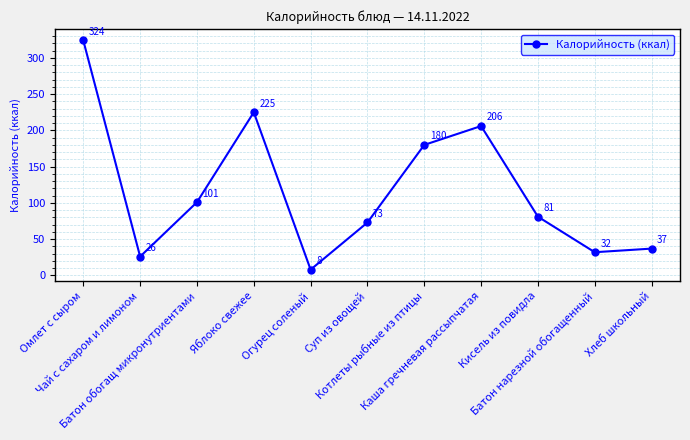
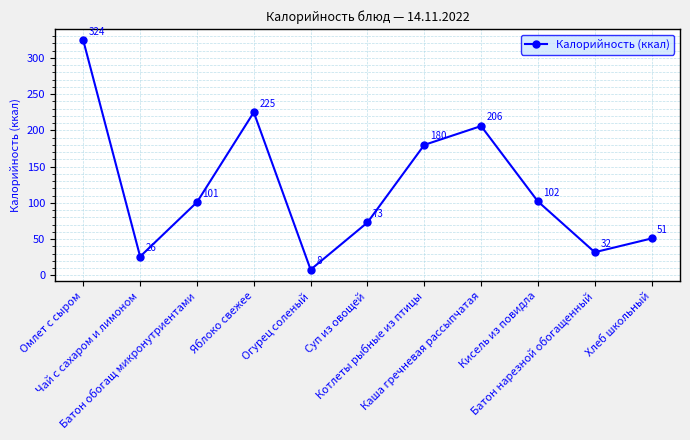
  {
    "Омлет с сыром": 324,
    "Чай с сахаром и лимоном": 26,
    "Батон обогащ микронутриентами": 101,
    "Яблоко свежее": 225,
    "Огурец соленый": 8,
    "Суп из овощей": 73,
    "Котлеты рыбные из птицы": 180,
    "Каша гречневая рассыпчатая": 206,
-   "Кисель из повидла": 81,
+   "Кисель из повидла": 102,
    "Батон нарезной обогащенный": 32,
-   "Хлеб школьный": 37
+   "Хлеб школьный": 51
  }
